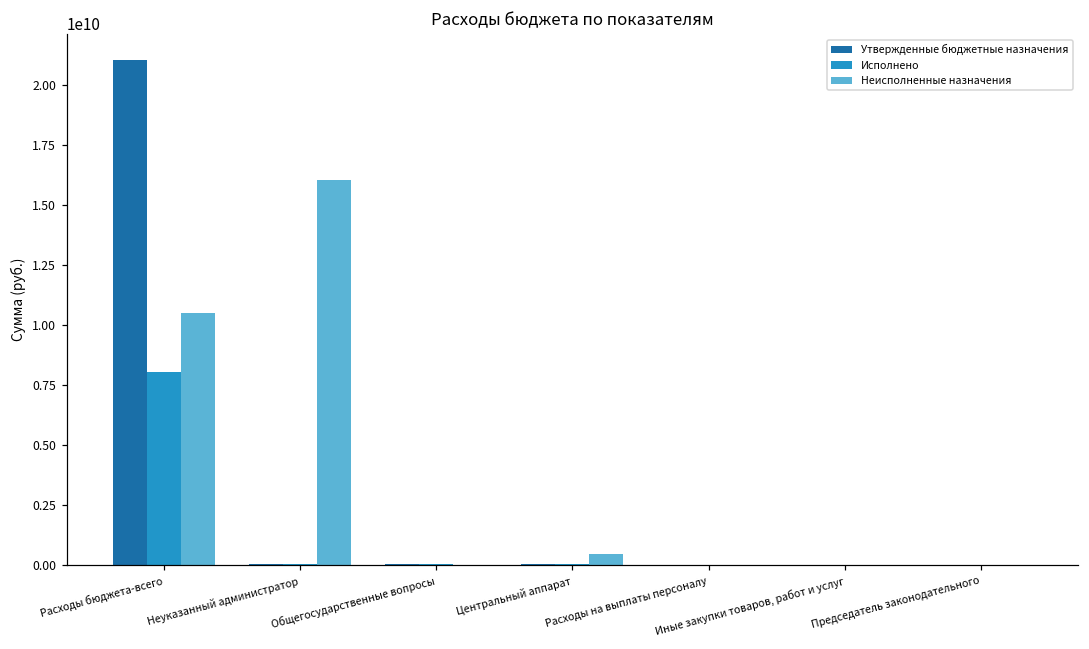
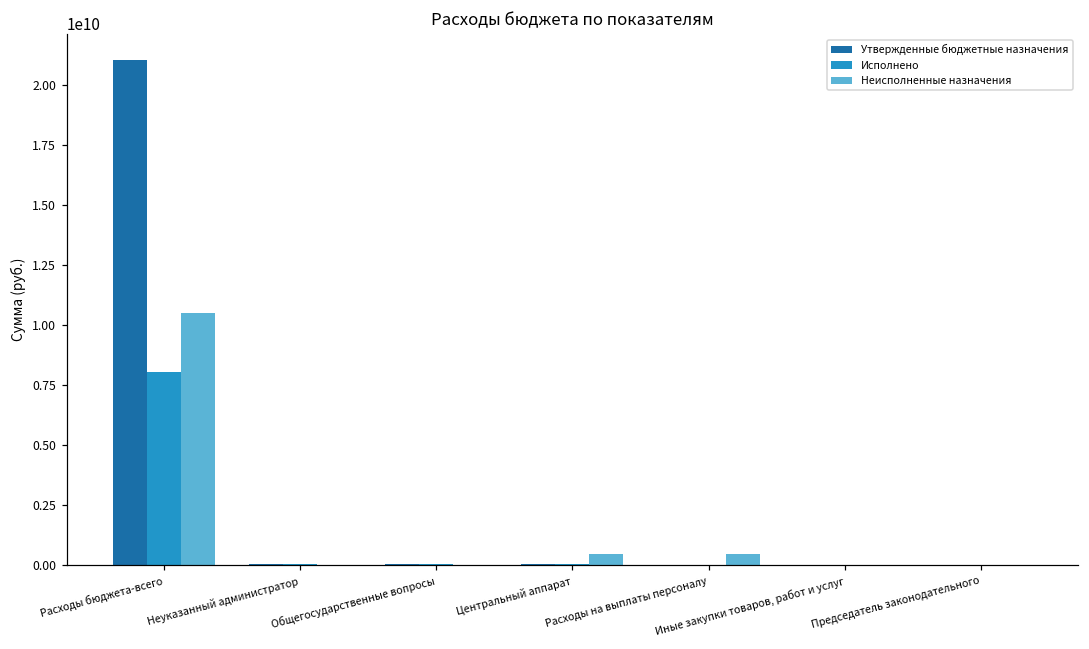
  {
    "Неисполненные назначения": {
      "Расходы бюджета-всего": 10500000000,
-     "Неуказанный администратор": 16000000000,
+     "Неуказанный администратор": 0,
      "Центральный аппарат": 500000000,
-     "Расходы на выплаты персоналу": 0
+     "Расходы на выплаты персоналу": 500000000
    }
  }
